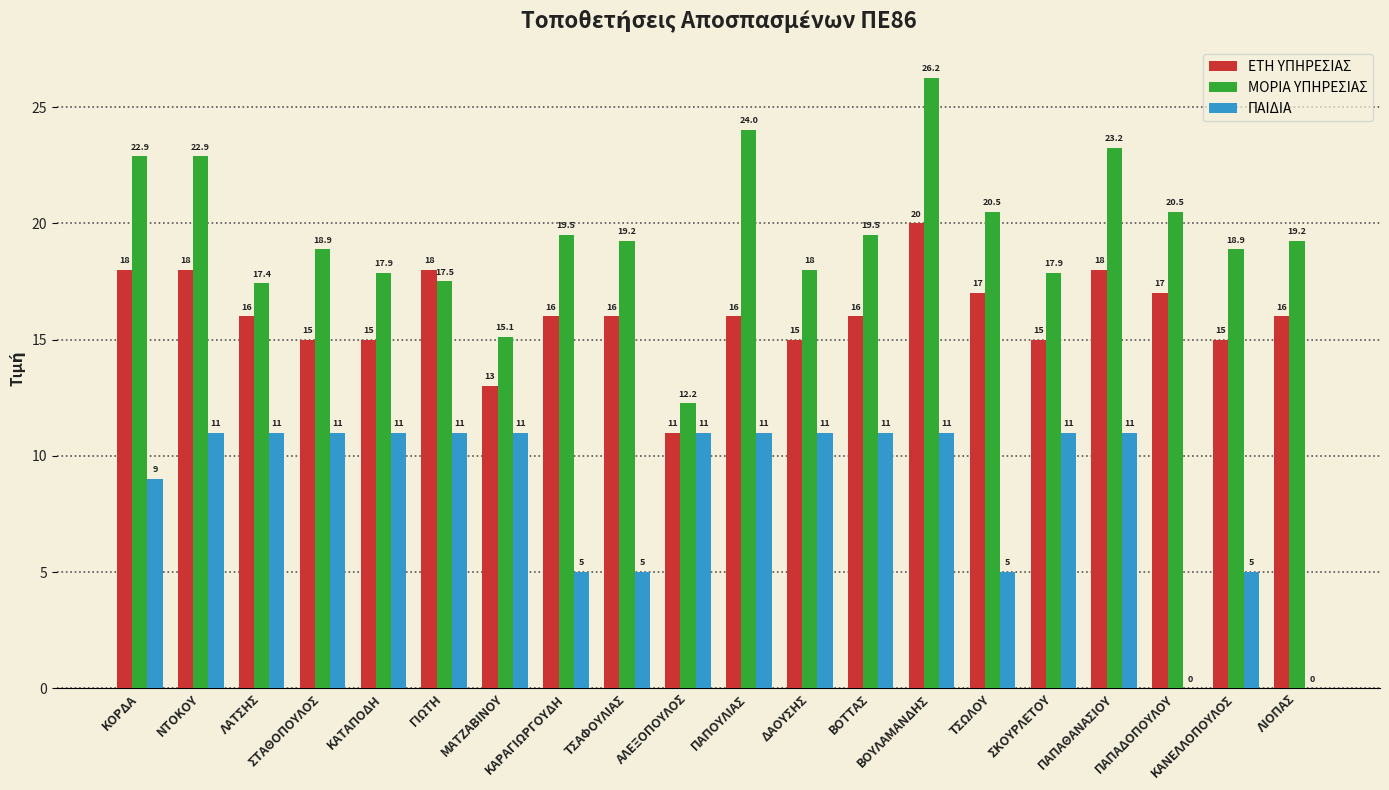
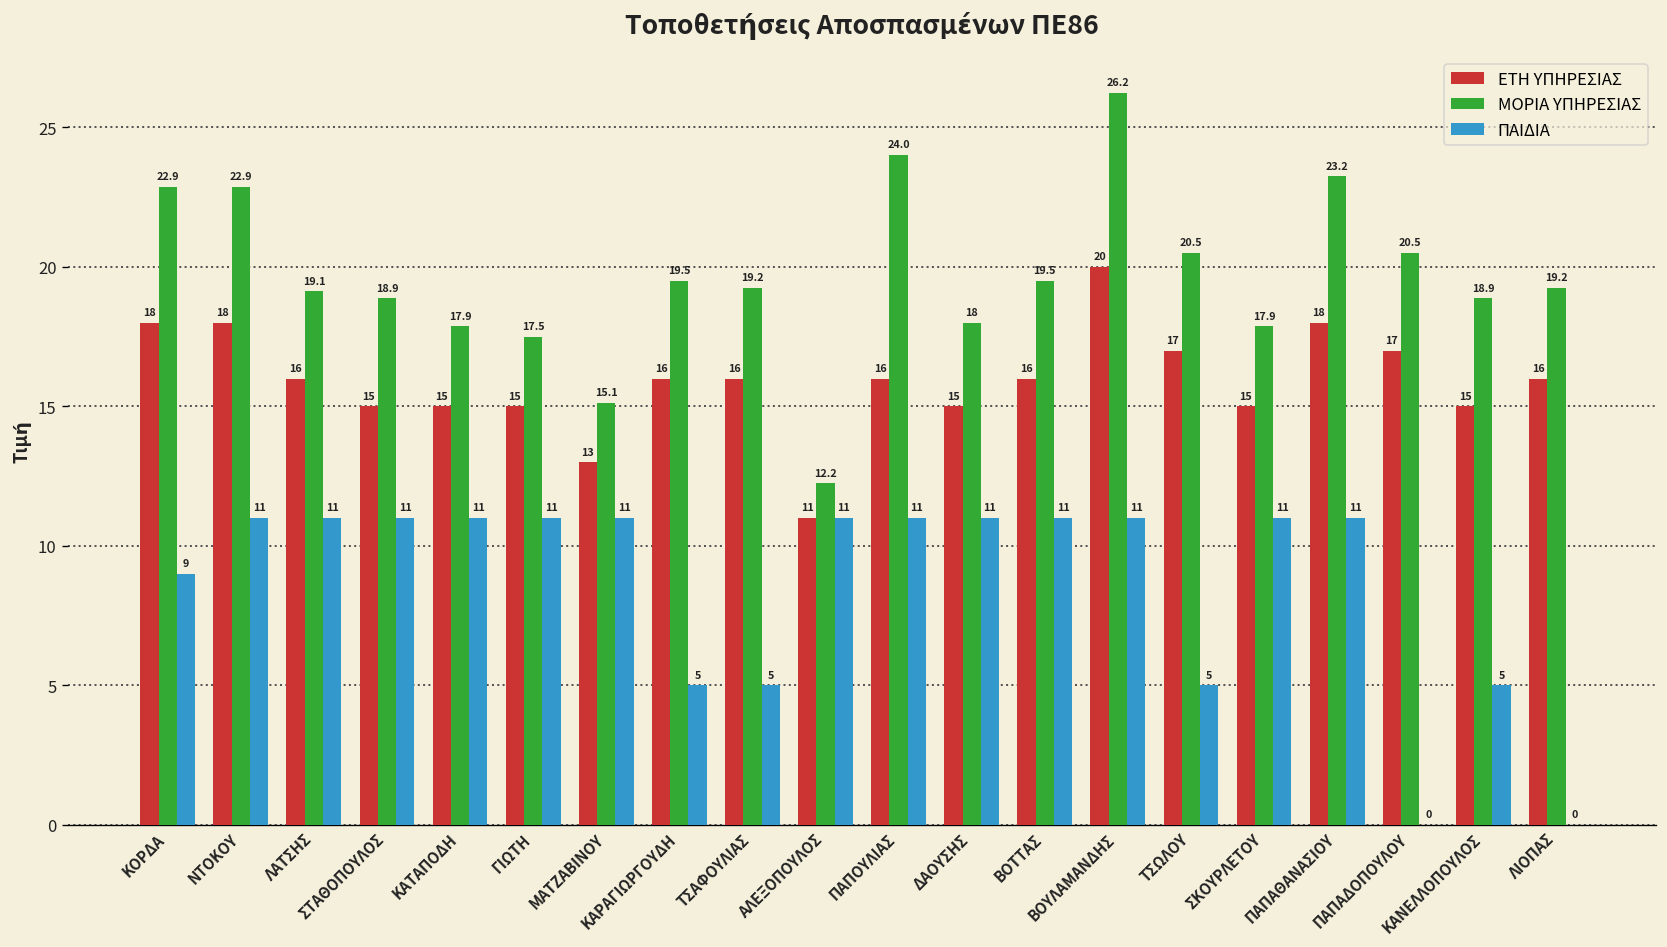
  {
    "ΕΤΗ ΥΠΗΡΕΣΙΑΣ": {
      "ΚΟΡΔΑ": 18,
      "ΝΤΟΚΟΥ": 18,
      "ΛΑΤΣΗΣ": 16,
      "ΣΤΑΘΟΠΟΥΛΟΣ": 15,
      "ΚΑΤΑΠΟΔΗ": 15,
-     "ΓΙΩΤΗ": 18,
+     "ΓΙΩΤΗ": 15,
      "ΜΑΤΖΑΒΙΝΟΥ": 13,
      "ΚΑΡΑΓΙΩΡΓΟΥΔΗ": 16,
      "ΤΣΑΦΟΥΛΙΑΣ": 16,
      "ΑΛΕΞΟΠΟΥΛΟΣ": 11,
      "ΠΑΠΟΥΛΙΑΣ": 16,
      "ΔΑΟΥΣΗΣ": 15,
      "ΒΟΤΤΑΣ": 16,
      "ΒΟΥΛΑΜΑΝΔΗΣ": 20,
      "ΤΣΩΛΟΥ": 17,
      "ΣΚΟΥΡΛΕΤΟΥ": 15,
      "ΠΑΠΑΘΑΝΑΣΙΟΥ": 18,
      "ΠΑΠΑΔΟΠΟΥΛΟΥ": 17,
      "ΚΑΝΕΛΛΟΠΟΥΛΟΣ": 15,
      "ΛΙΟΠΑΣ": 16
    },
    "ΜΟΡΙΑ ΥΠΗΡΕΣΙΑΣ": {
      "ΚΟΡΔΑ": 22.9,
      "ΝΤΟΚΟΥ": 22.9,
-     "ΛΑΤΣΗΣ": 17.4,
+     "ΛΑΤΣΗΣ": 19.1,
      "ΣΤΑΘΟΠΟΥΛΟΣ": 18.9,
      "ΚΑΤΑΠΟΔΗ": 17.9,
      "ΓΙΩΤΗ": 17.5,
      "ΜΑΤΖΑΒΙΝΟΥ": 15.1,
      "ΚΑΡΑΓΙΩΡΓΟΥΔΗ": 19.5,
      "ΤΣΑΦΟΥΛΙΑΣ": 19.2,
      "ΑΛΕΞΟΠΟΥΛΟΣ": 12.2,
      "ΠΑΠΟΥΛΙΑΣ": 24.0,
      "ΔΑΟΥΣΗΣ": 18,
      "ΒΟΤΤΑΣ": 19.5,
      "ΒΟΥΛΑΜΑΝΔΗΣ": 26.2,
      "ΤΣΩΛΟΥ": 20.5,
      "ΣΚΟΥΡΛΕΤΟΥ": 17.9,
      "ΠΑΠΑΘΑΝΑΣΙΟΥ": 23.2,
      "ΠΑΠΑΔΟΠΟΥΛΟΥ": 20.5,
      "ΚΑΝΕΛΛΟΠΟΥΛΟΣ": 18.9,
      "ΛΙΟΠΑΣ": 19.2
    },
    "ΠΑΙΔΙΑ": {
      "ΚΟΡΔΑ": 9,
      "ΝΤΟΚΟΥ": 11,
      "ΛΑΤΣΗΣ": 11,
      "ΣΤΑΘΟΠΟΥΛΟΣ": 11,
      "ΚΑΤΑΠΟΔΗ": 11,
      "ΓΙΩΤΗ": 11,
      "ΜΑΤΖΑΒΙΝΟΥ": 11,
      "ΚΑΡΑΓΙΩΡΓΟΥΔΗ": 5,
      "ΤΣΑΦΟΥΛΙΑΣ": 5,
      "ΑΛΕΞΟΠΟΥΛΟΣ": 11,
      "ΠΑΠΟΥΛΙΑΣ": 11,
      "ΔΑΟΥΣΗΣ": 11,
      "ΒΟΤΤΑΣ": 11,
      "ΒΟΥΛΑΜΑΝΔΗΣ": 11,
      "ΤΣΩΛΟΥ": 5,
      "ΣΚΟΥΡΛΕΤΟΥ": 11,
      "ΠΑΠΑΘΑΝΑΣΙΟΥ": 11,
      "ΠΑΠΑΔΟΠΟΥΛΟΥ": 0,
      "ΚΑΝΕΛΛΟΠΟΥΛΟΣ": 5,
      "ΛΙΟΠΑΣ": 0
    }
  }
